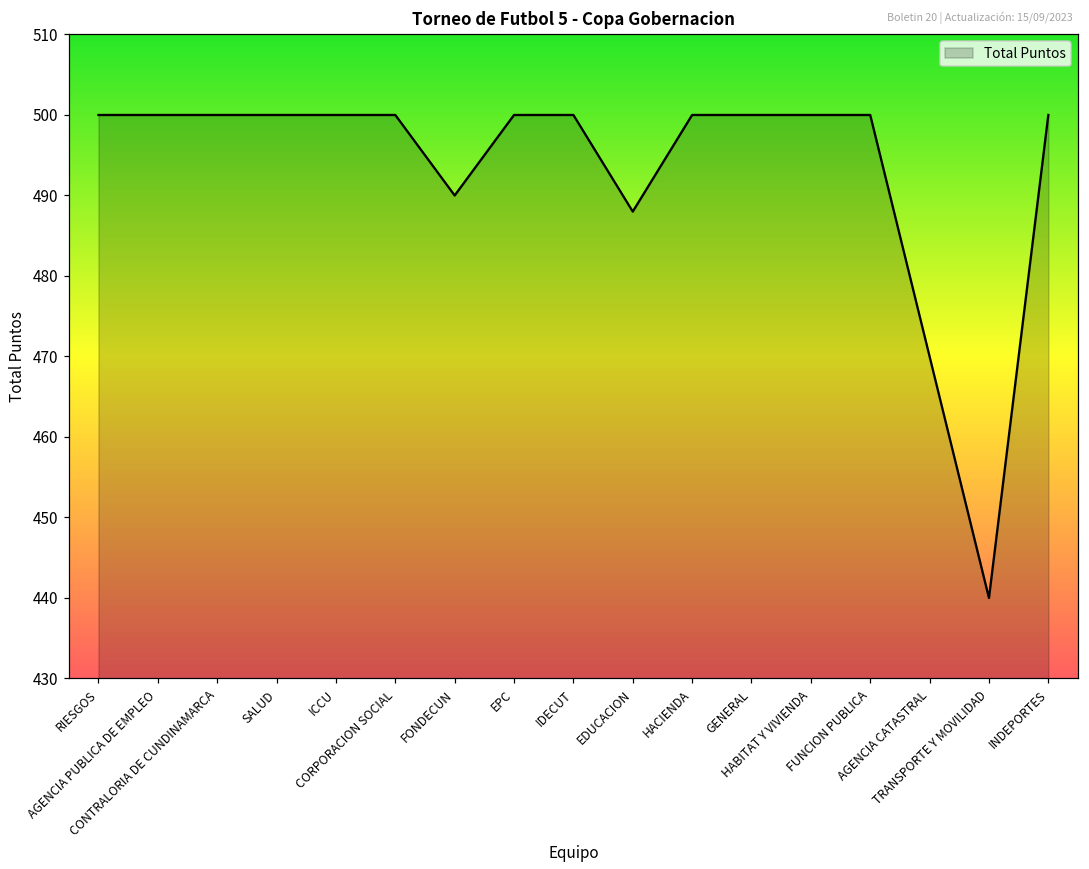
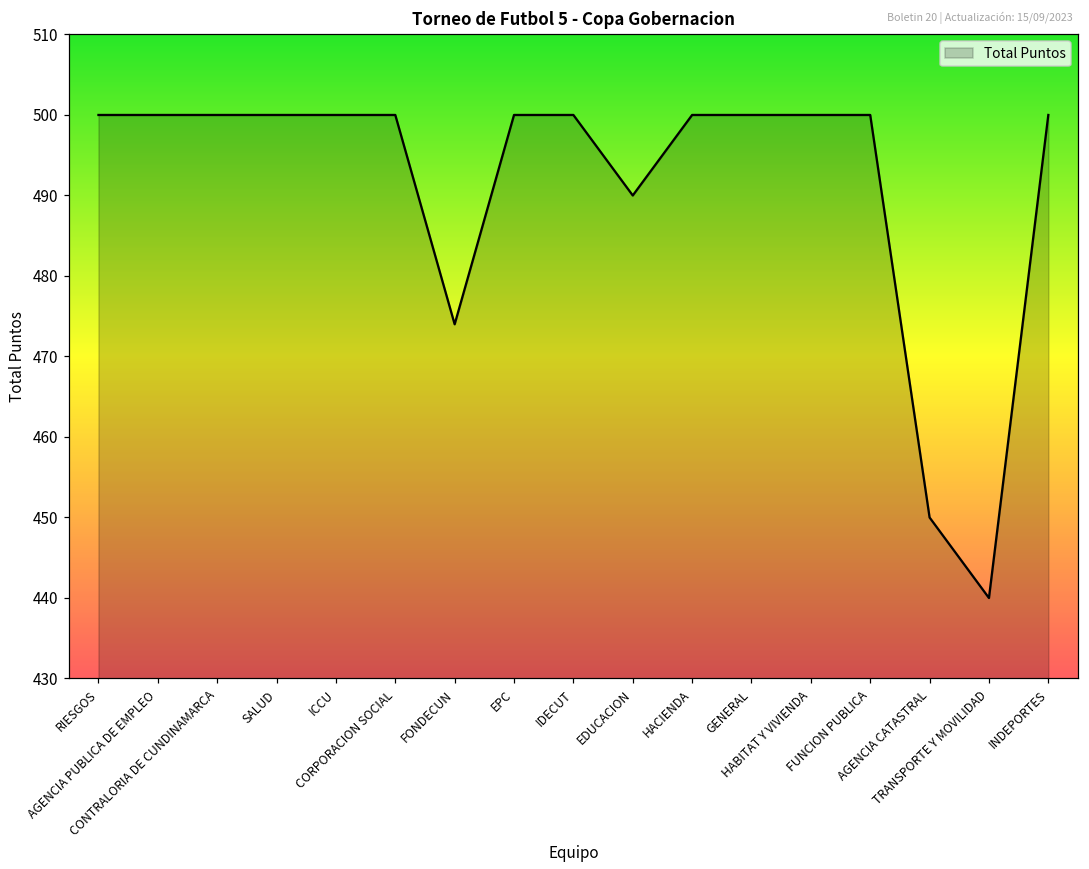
  {
    "RIESGOS": 500,
    "AGENCIA PUBLICA DE EMPLEO": 500,
    "CONTRALORIA DE CUNDINAMARCA": 500,
    "SALUD": 500,
    "ICCU": 500,
    "CORPORACION SOCIAL": 500,
-   "FONDECUN": 490,
+   "FONDECUN": 474,
    "EPC": 500,
    "IDECUT": 500,
-   "EDUCACION": 488,
+   "EDUCACION": 490,
    "HACIENDA": 500,
    "GENERAL": 500,
    "HABITAT Y VIVIENDA": 500,
    "FUNCION PUBLICA": 500,
-   "AGENCIA CATASTRAL": 470,
+   "AGENCIA CATASTRAL": 450,
    "TRANSPORTE Y MOVILIDAD": 440,
    "INDEPORTES": 500
  }
